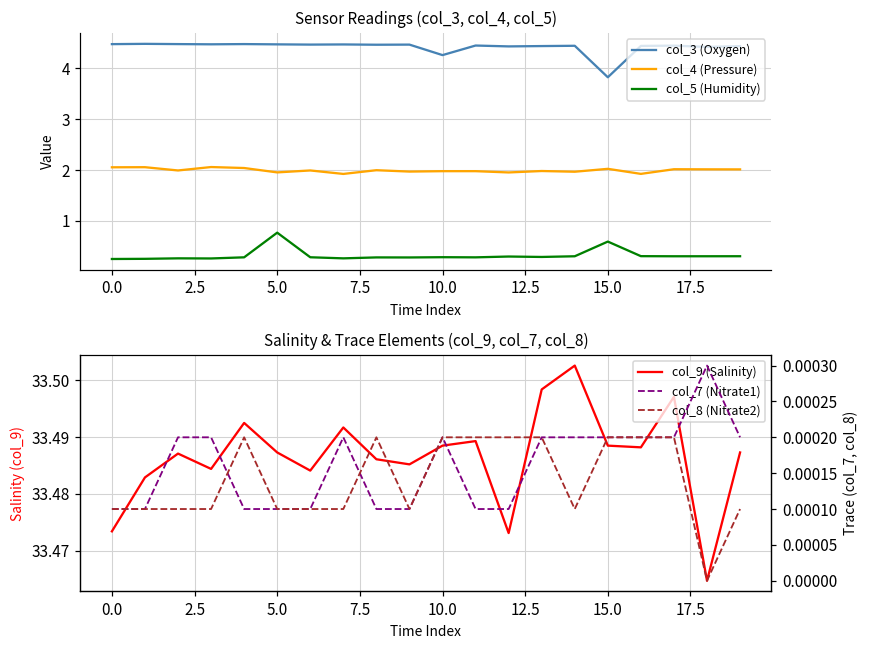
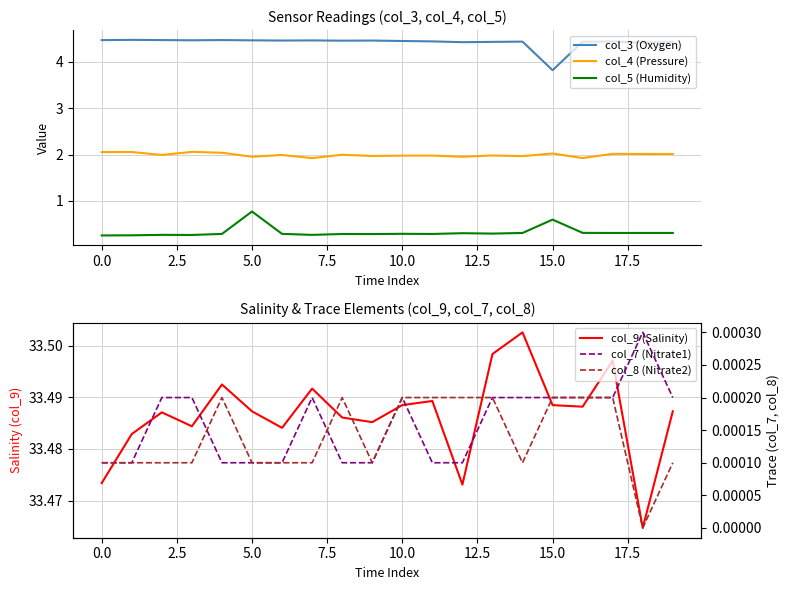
  {
    "Sensor Readings (col_3, col_4, col_5)": {
      "col_3 (Oxygen)": {
        "0.0": 4.5,
        "5.0": 4.5,
-       "10.0": 4.3,
+       "10.0": 4.5,
        "15.0": 3.8
      },
      "col_4 (Pressure)": {
        "0.0": 2.1,
        "5.0": 2.0,
        "10.0": 2.0,
        "15.0": 2.0
      },
      "col_5 (Humidity)": {
        "0.0": 0.3,
        "5.0": 0.8,
        "10.0": 0.3,
        "15.0": 0.6
      }
    }
  }
